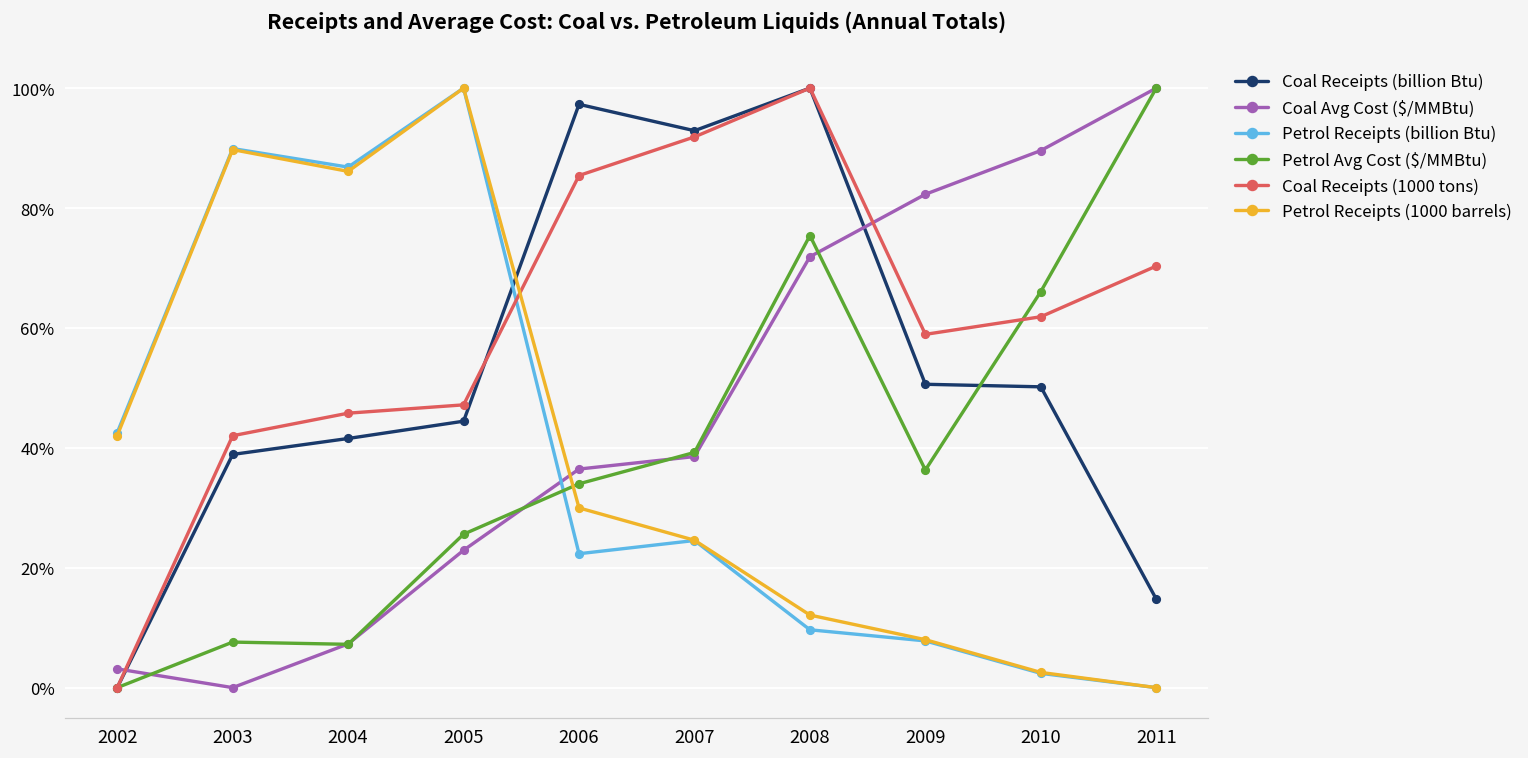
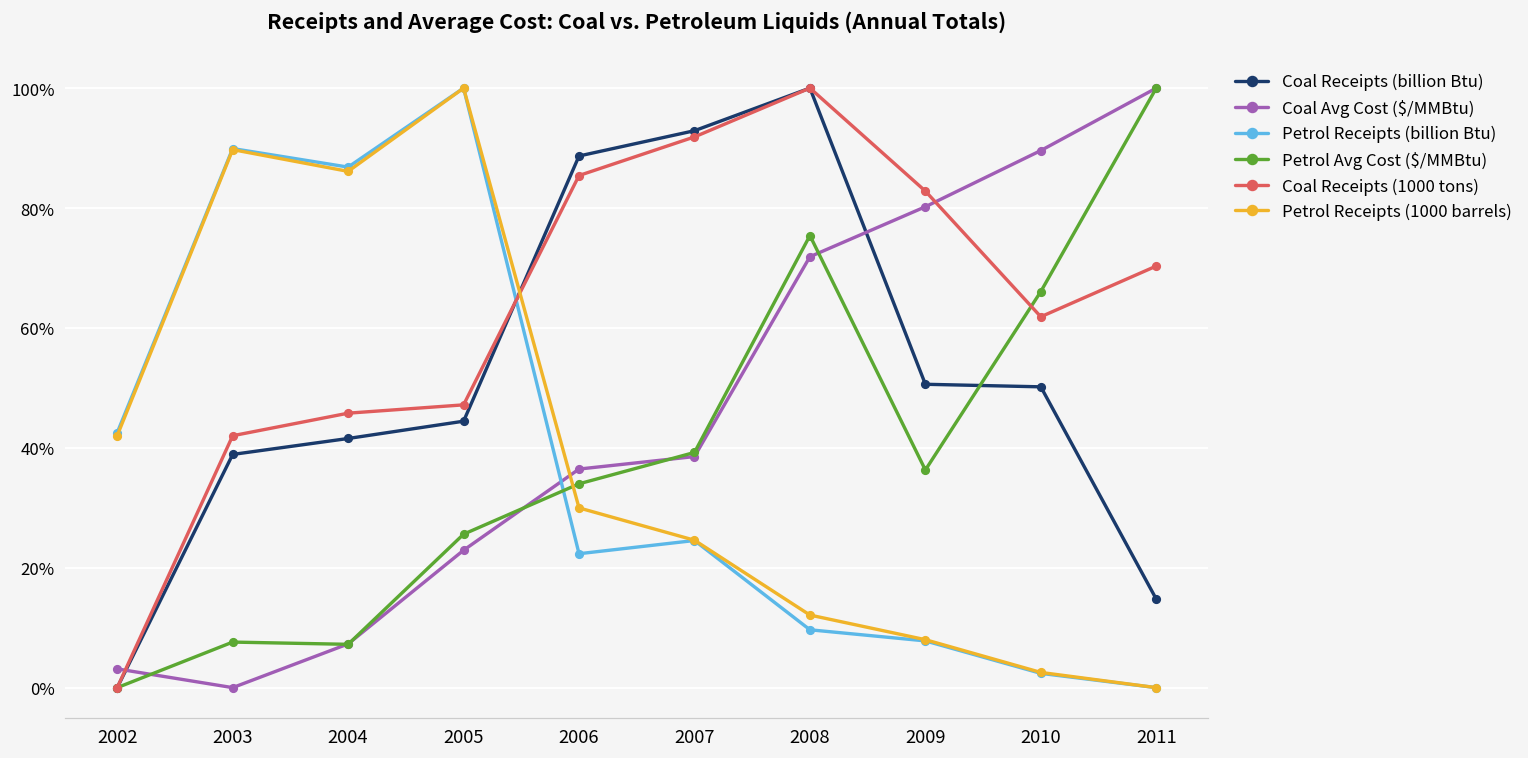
  {
    "Coal Receipts (billion Btu)": {
      "2003": "39%",
      "2004": "42%",
      "2005": "44%",
-     "2006": "97%",
+     "2006": "89%",
      "2007": "93%",
      "2009": "51%",
      "2010": "50%",
      "2011": "15%"
    },
    "Coal Avg Cost ($/MMBtu)": {
      "2002": "3%",
      "2003": "0%",
      "2005": "23%",
      "2006": "36%",
      "2007": "39%",
      "2008": "72%",
-     "2009": "82%",
+     "2009": "80%",
      "2010": "90%"
    },
    "Petrol Receipts (billion Btu)": {
      "2002": "43%",
      "2004": "87%",
      "2006": "22%",
      "2008": "10%"
    },
    "Petrol Avg Cost ($/MMBtu)": {
      "2003": "8%",
      "2005": "26%",
      "2006": "34%",
      "2007": "39%",
      "2008": "75%",
      "2009": "36%",
      "2010": "66%"
    },
    "Coal Receipts (1000 tons)": {
      "2003": "42%",
      "2004": "46%",
      "2005": "47%",
      "2006": "85%",
      "2007": "92%",
-     "2009": "59%",
+     "2009": "83%",
      "2010": "62%",
      "2011": "70%"
    },
    "Petrol Receipts (1000 barrels)": {
      "2002": "42%",
      "2004": "86%",
      "2006": "30%",
      "2008": "12%"
    }
  }
